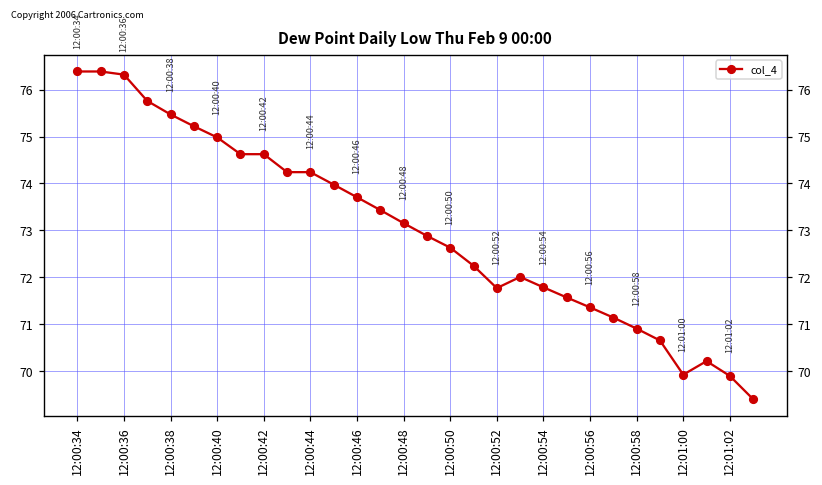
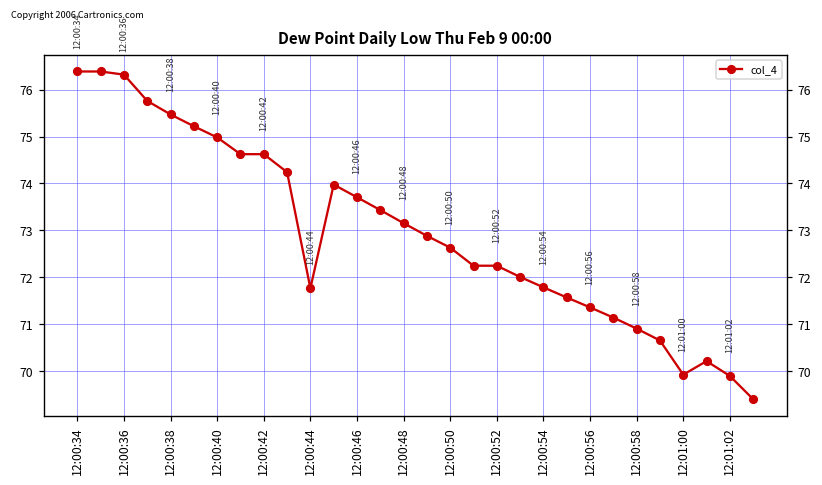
  {
    "12:00:38": 75.5,
    "12:00:40": 75.0,
-   "12:00:44": 74.2,
+   "12:00:44": 71.8,
    "12:00:46": 73.7,
    "12:00:48": 73.2,
    "12:00:50": 72.6,
-   "12:00:52": 71.8,
+   "12:00:52": 72.2,
    "12:00:54": 71.8,
    "12:00:56": 71.4,
    "12:00:58": 70.9,
    "12:01:00": 69.9,
    "12:01:02": 69.9
  }
